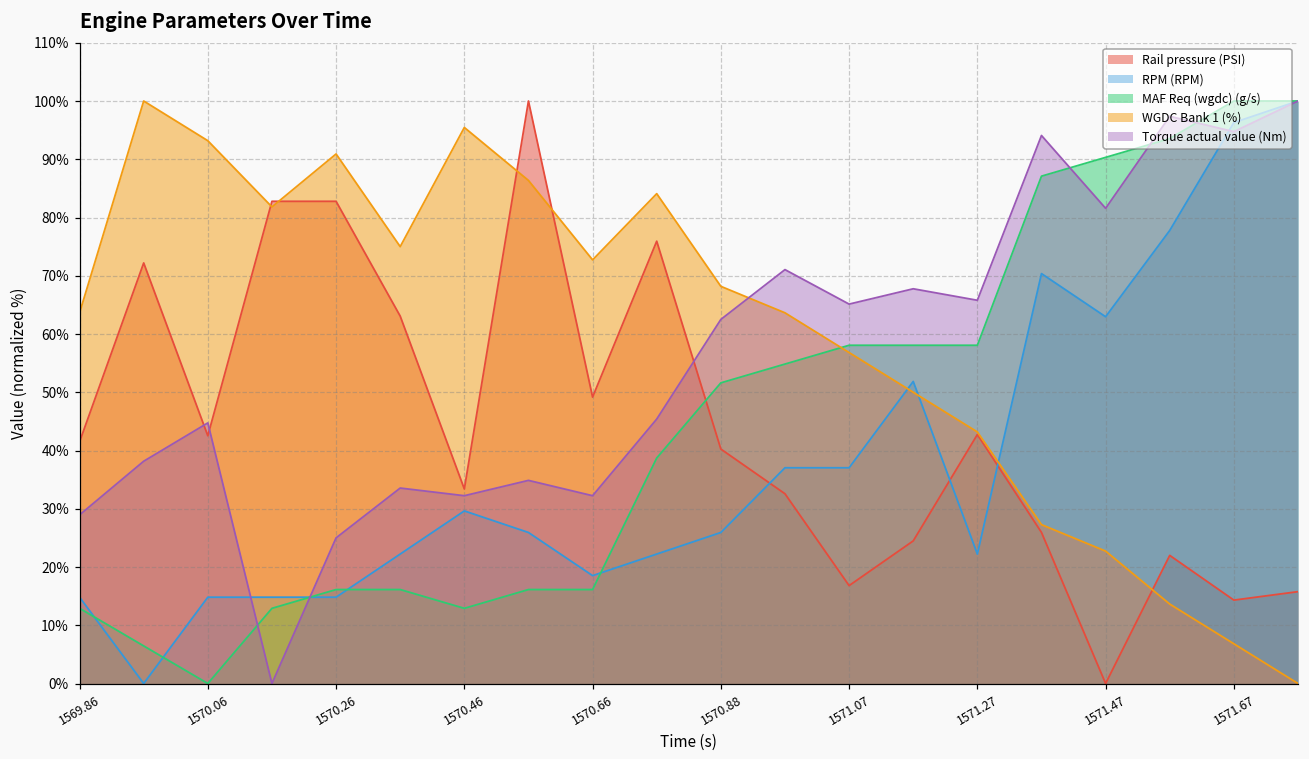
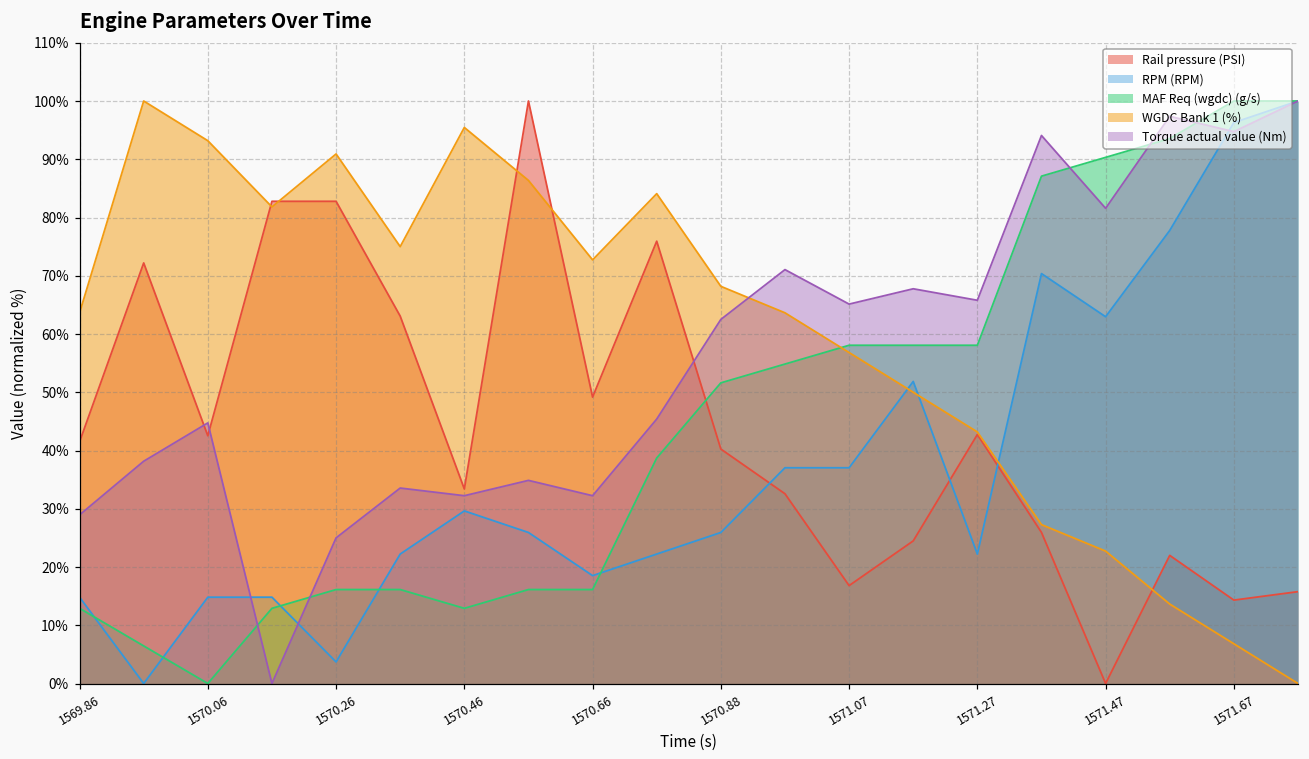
  {
    "Rail pressure (PSI)": {
      "1569.86": "41%",
      "1570.06": "43%",
      "1570.26": "83%",
      "1570.46": "33%",
      "1570.66": "49%",
      "1570.88": "40%",
      "1571.07": "17%",
      "1571.47": "0%",
      "1571.67": "14%"
    },
    "RPM (RPM)": {
      "1569.86": "15%",
      "1570.06": "15%",
-     "1570.26": "15%",
+     "1570.26": "4%",
      "1570.46": "30%",
      "1570.66": "19%",
      "1570.88": "26%",
      "1571.07": "37%",
      "1571.27": "22%",
      "1571.47": "63%"
    },
    "MAF Req (wgdc) (g/s)": {
      "1569.86": "13%",
      "1570.06": "0%",
      "1570.26": "16%",
      "1570.46": "13%",
      "1570.66": "16%",
      "1570.88": "52%",
      "1571.07": "58%",
      "1571.27": "58%",
      "1571.47": "90%"
    },
    "WGDC Bank 1 (%)": {
      "1569.86": "64%",
      "1570.06": "93%",
      "1570.26": "91%",
      "1570.46": "95%",
      "1570.66": "73%",
      "1570.88": "68%",
      "1571.07": "57%",
      "1571.47": "23%",
      "1571.67": "7%"
    },
    "Torque actual value (Nm)": {
      "1569.86": "29%",
      "1570.06": "45%",
      "1570.26": "25%",
      "1570.46": "32%",
      "1570.66": "32%",
      "1570.88": "63%",
      "1571.07": "65%",
      "1571.27": "66%",
      "1571.47": "82%"
    }
  }
